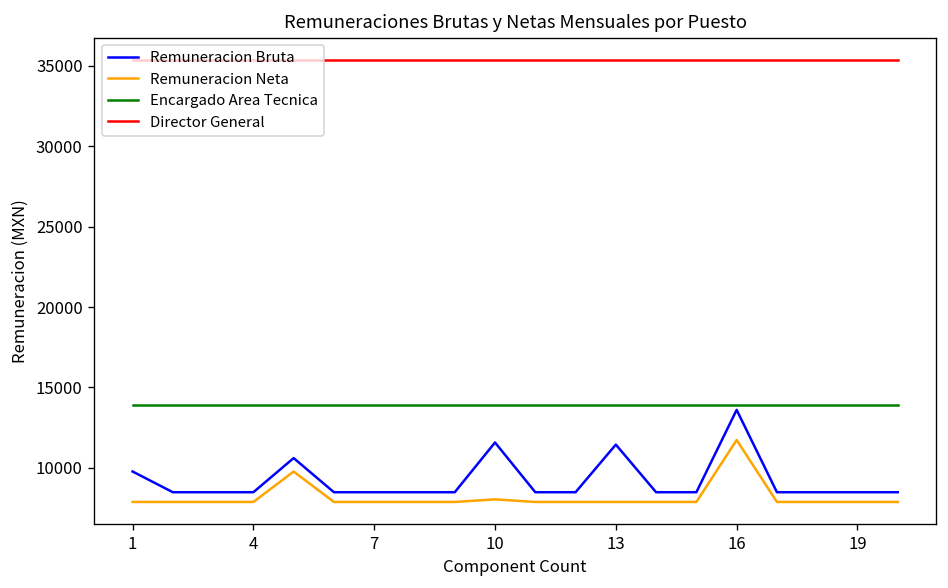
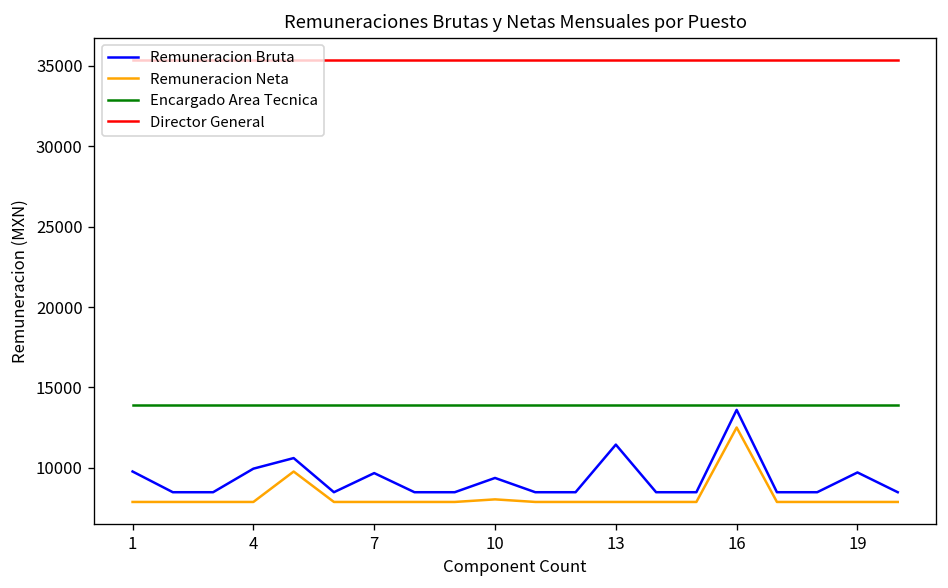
  {
    "Remuneracion Bruta": {
      "1": 9800,
-     "4": 8500,
-     "7": 8500,
-     "10": 11600,
+     "4": 9900,
+     "7": 9700,
+     "10": 9400,
      "13": 11400,
      "16": 13600,
-     "19": 8500
+     "19": 9700
    },
    "Remuneracion Neta": {
      "1": 7900,
      "4": 7900,
      "7": 7900,
      "10": 8000,
      "13": 7900,
-     "16": 11700,
+     "16": 12500,
      "19": 7900
    },
    "Encargado Area Tecnica": {
      "1": 13900,
      "4": 13900,
      "7": 13900,
      "10": 13900,
      "13": 13900,
      "16": 13900,
      "19": 13900
    },
    "Director General": {
      "7": 35400,
      "10": 35400,
      "13": 35400,
      "16": 35400,
      "19": 35400
    }
  }
